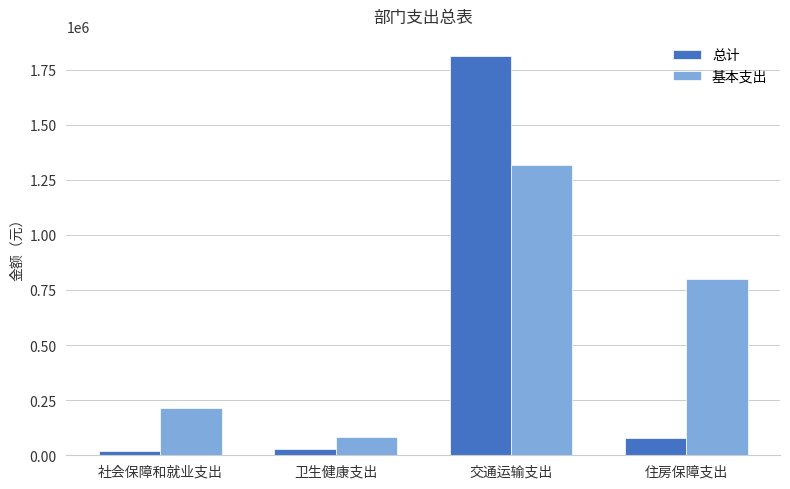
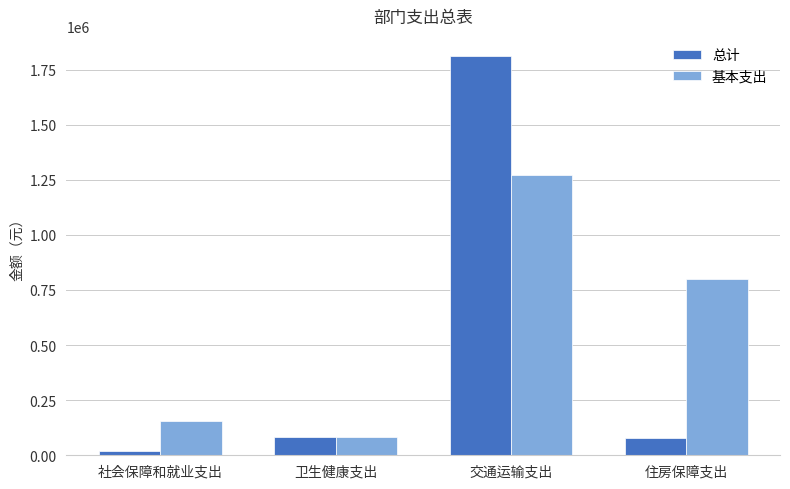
  {
    "总计": {
      "社会保障和就业支出": 20000,
-     "卫生健康支出": 30000,
+     "卫生健康支出": 80000,
      "交通运输支出": 1810000,
      "住房保障支出": 80000
    },
    "基本支出": {
-     "社会保障和就业支出": 210000,
+     "社会保障和就业支出": 160000,
      "卫生健康支出": 80000,
-     "交通运输支出": 1320000,
+     "交通运输支出": 1270000,
      "住房保障支出": 800000
    }
  }
